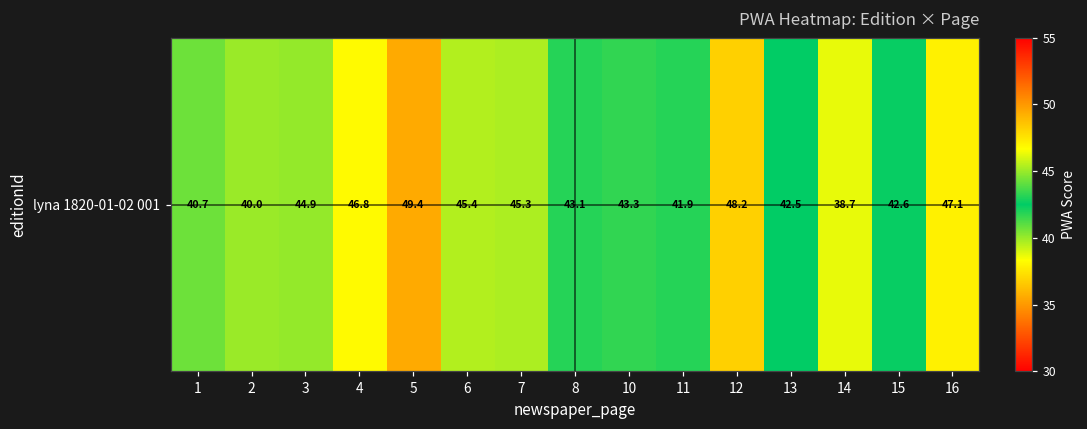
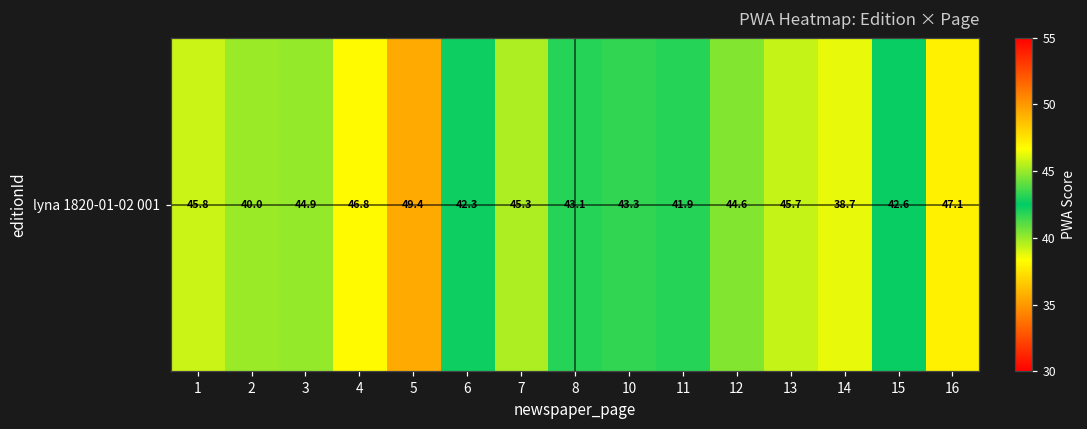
  {
    "lyna 1820-01-02 001": {
-     "1": 40.7,
+     "1": 45.8,
      "2": 40.0,
      "3": 44.9,
      "4": 46.8,
      "5": 49.4,
-     "6": 45.4,
+     "6": 42.3,
      "7": 45.3,
      "8": 43.1,
      "10": 43.3,
      "11": 41.9,
-     "12": 48.2,
-     "13": 42.5,
+     "12": 44.6,
+     "13": 45.7,
      "14": 38.7,
      "15": 42.6,
      "16": 47.1
    }
  }
